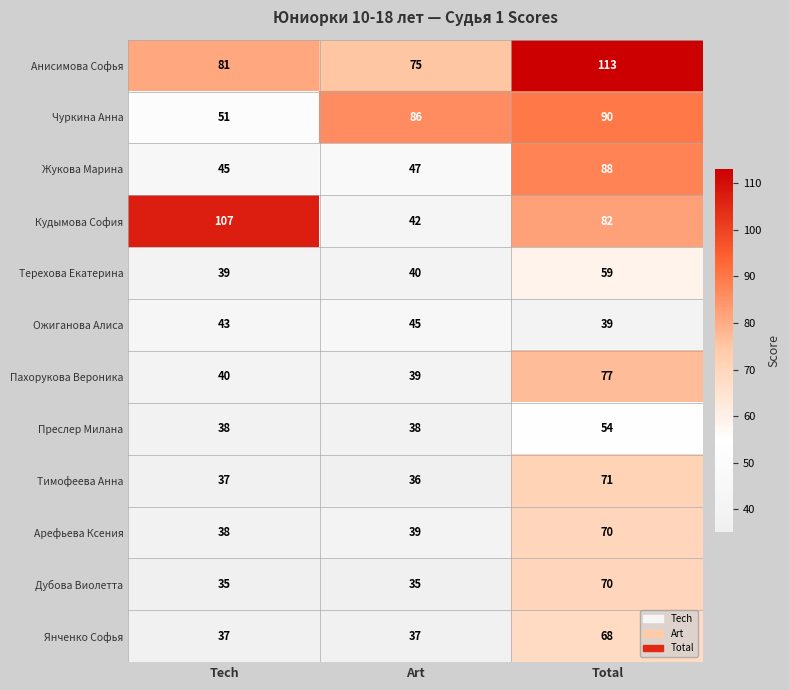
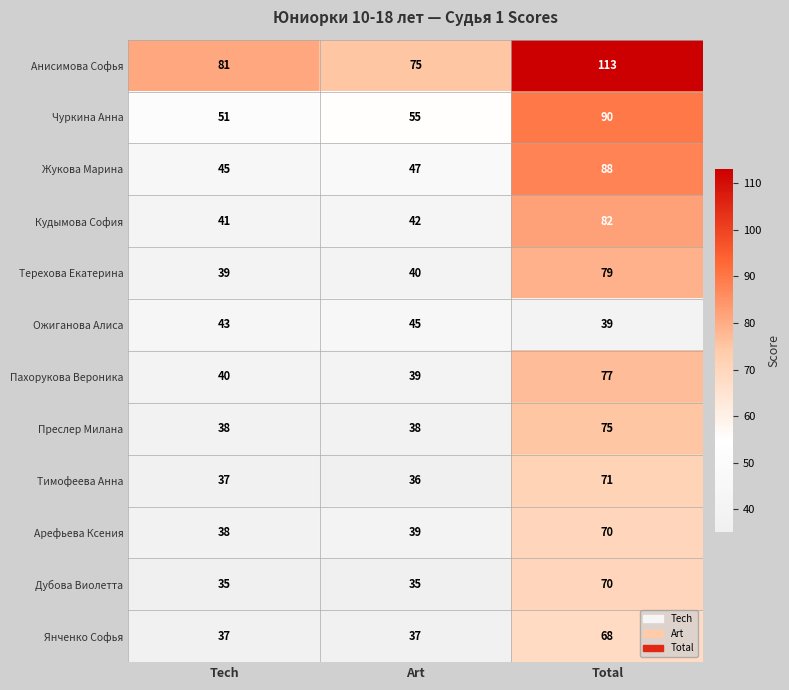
  {
    "Анисимова Софья": {
      "Tech": 81,
      "Art": 75,
      "Total": 113
    },
    "Чуркина Анна": {
      "Tech": 51,
-     "Art": 86,
+     "Art": 55,
      "Total": 90
    },
    "Жукова Марина": {
      "Tech": 45,
      "Art": 47,
      "Total": 88
    },
    "Кудымова София": {
-     "Tech": 107,
+     "Tech": 41,
      "Art": 42,
      "Total": 82
    },
    "Терехова Екатерина": {
      "Tech": 39,
      "Art": 40,
-     "Total": 59
+     "Total": 79
    },
    "Ожиганова Алиса": {
      "Tech": 43,
      "Art": 45,
      "Total": 39
    },
    "Пахорукова Вероника": {
      "Tech": 40,
      "Art": 39,
      "Total": 77
    },
    "Преслер Милана": {
      "Tech": 38,
      "Art": 38,
-     "Total": 54
+     "Total": 75
    },
    "Тимофеева Анна": {
      "Tech": 37,
      "Art": 36,
      "Total": 71
    },
    "Арефьева Ксения": {
      "Tech": 38,
      "Art": 39,
      "Total": 70
    },
    "Дубова Виолетта": {
      "Tech": 35,
      "Art": 35,
      "Total": 70
    },
    "Янченко Софья": {
      "Tech": 37,
      "Art": 37,
      "Total": 68
    }
  }
